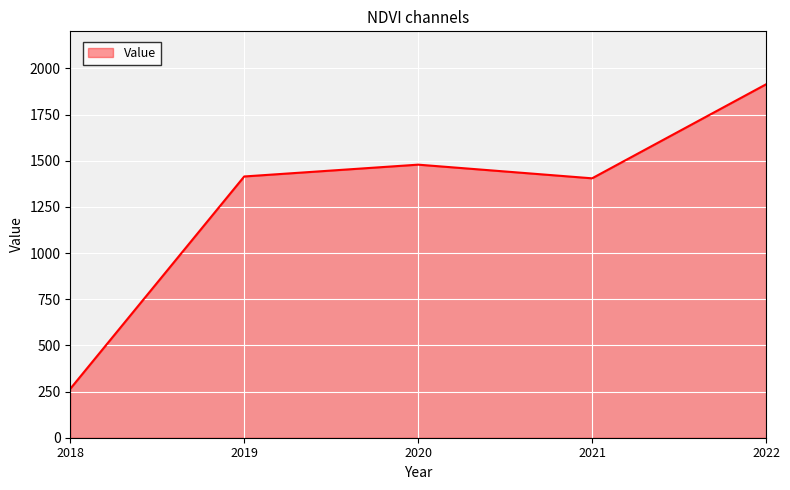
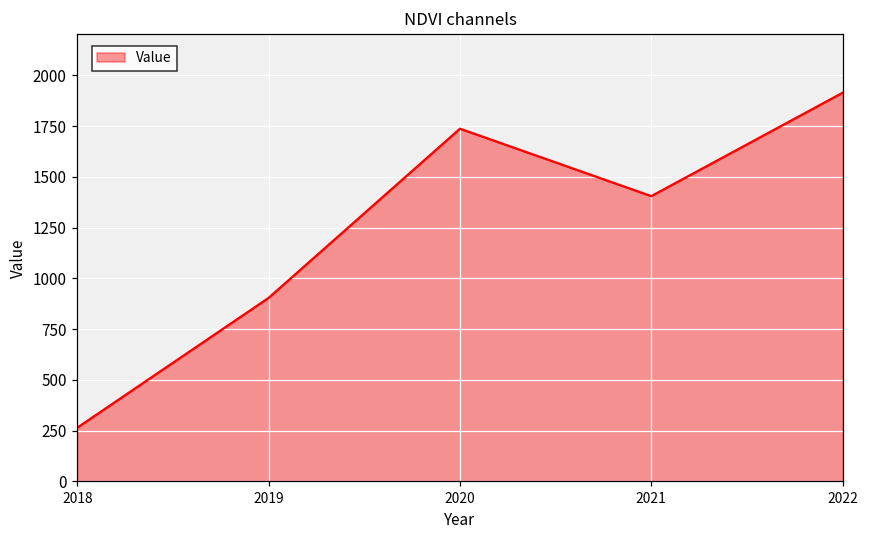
  {
    "2018": 270,
-   "2019": 1420,
-   "2020": 1480,
+   "2019": 900,
+   "2020": 1740,
    "2021": 1410,
    "2022": 1910
  }
